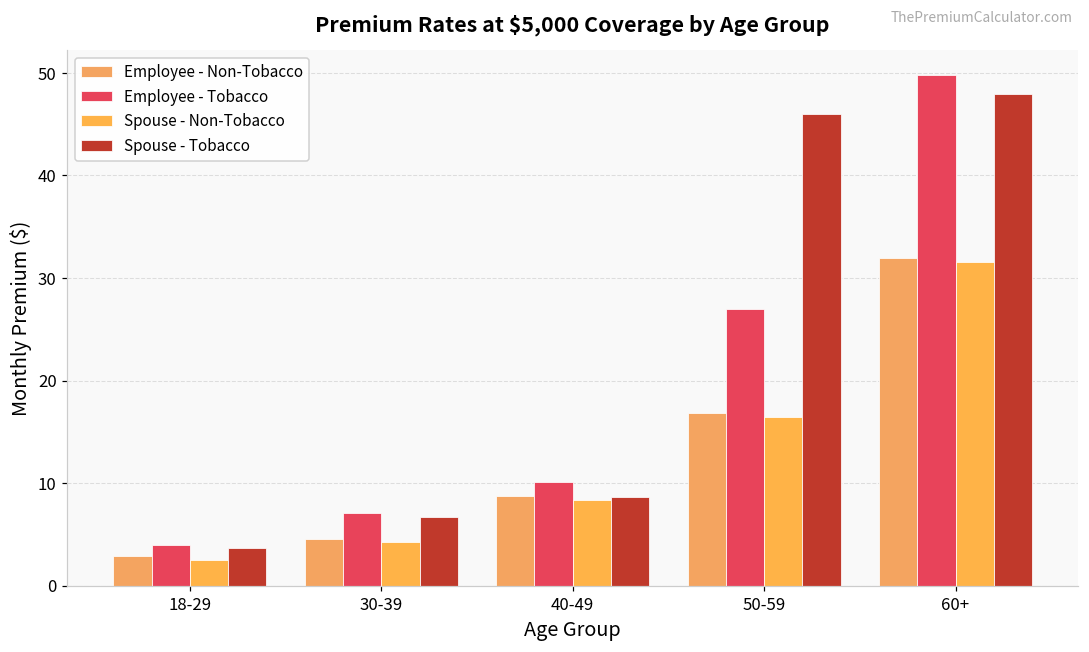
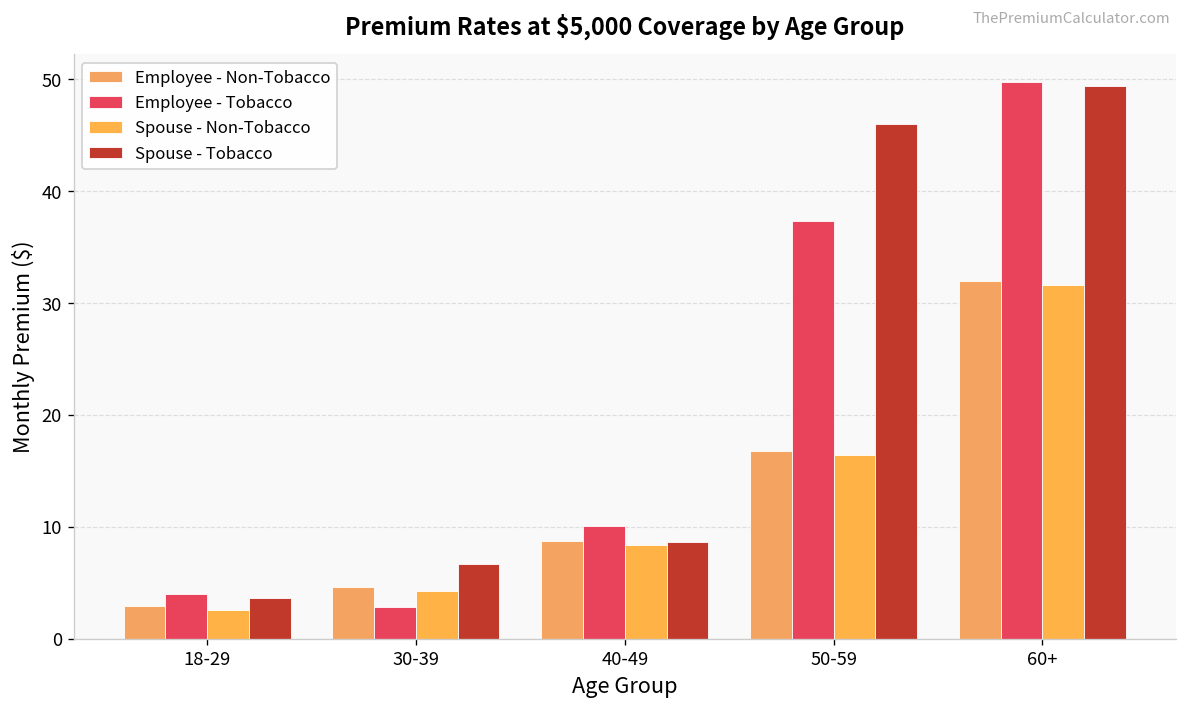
  {
    "Employee - Tobacco": {
      "18-29": 4,
-     "30-39": 7,
+     "30-39": 3,
      "40-49": 10,
-     "50-59": 27,
+     "50-59": 37,
      "60+": 50
    },
    "Spouse - Tobacco": {
      "18-29": 4,
      "30-39": 7,
      "40-49": 9,
      "50-59": 46,
-     "60+": 48
+     "60+": 49
    }
  }
